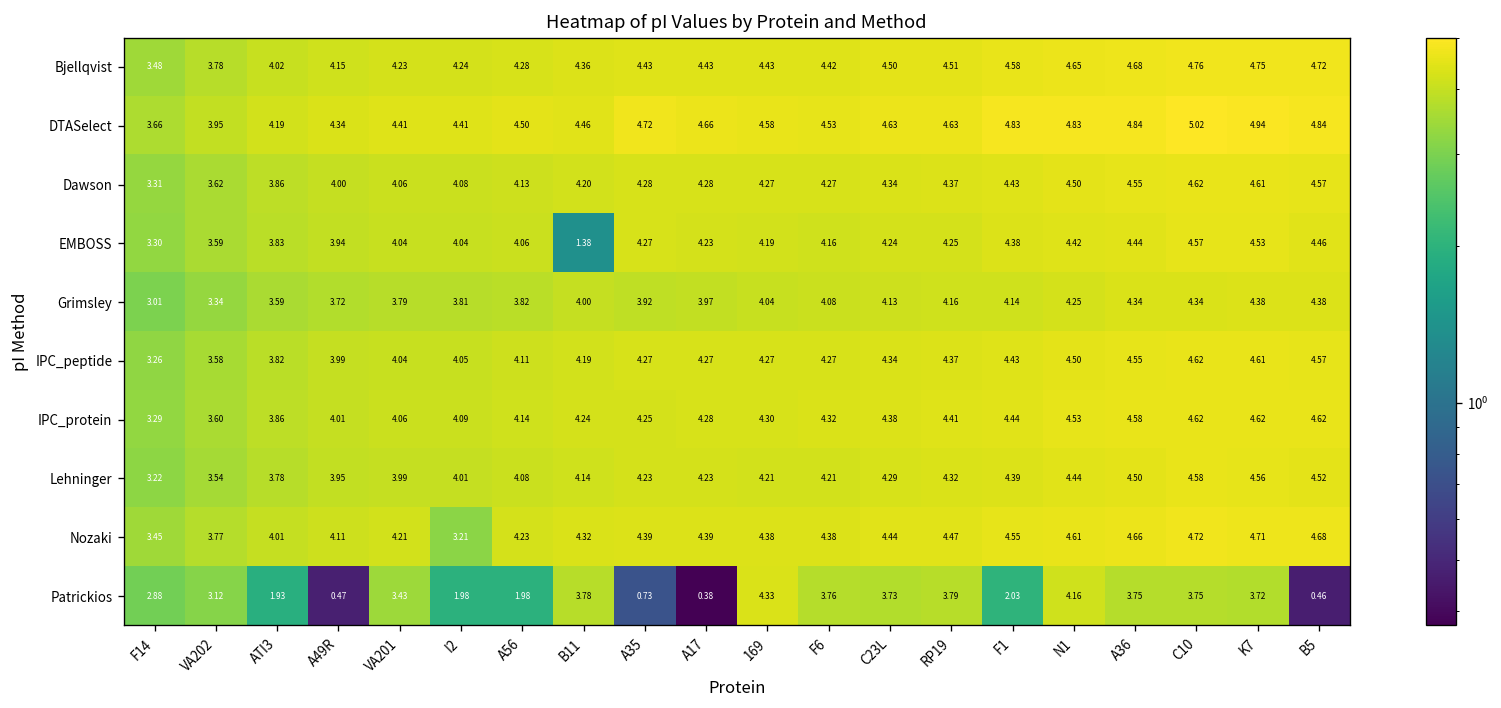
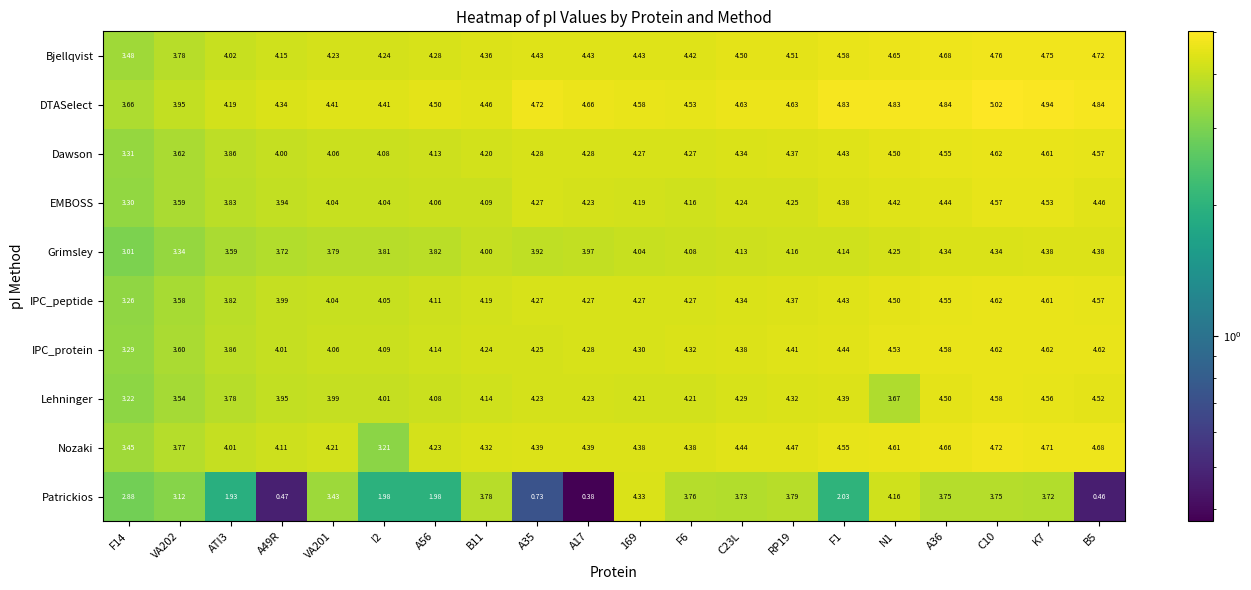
  {
    "Bjellqvist": {
      "F14": 3.48,
      "VA202": 3.78,
      "ATI3": 4.02,
      "A49R": 4.15,
      "VA201": 4.23,
      "I2": 4.24,
      "A56": 4.28,
      "B11": 4.36,
      "A35": 4.43,
      "A17": 4.43,
      "169": 4.43,
      "F6": 4.42,
      "C23L": 4.50,
      "RP19": 4.51,
      "F1": 4.58,
      "N1": 4.65,
      "A36": 4.68,
      "C10": 4.76,
      "K7": 4.75,
      "B5": 4.72
    },
    "DTASelect": {
      "F14": 3.66,
      "VA202": 3.95,
      "ATI3": 4.19,
      "A49R": 4.34,
      "VA201": 4.41,
      "I2": 4.41,
      "A56": 4.50,
      "B11": 4.46,
      "A35": 4.72,
      "A17": 4.66,
      "169": 4.58,
      "F6": 4.53,
      "C23L": 4.63,
      "RP19": 4.63,
      "F1": 4.83,
      "N1": 4.83,
      "A36": 4.84,
      "C10": 5.02,
      "K7": 4.94,
      "B5": 4.84
    },
    "Dawson": {
      "F14": 3.31,
      "VA202": 3.62,
      "ATI3": 3.86,
      "A49R": 4.00,
      "VA201": 4.06,
      "I2": 4.08,
      "A56": 4.13,
      "B11": 4.20,
      "A35": 4.28,
      "A17": 4.28,
      "169": 4.27,
      "F6": 4.27,
      "C23L": 4.34,
      "RP19": 4.37,
      "F1": 4.43,
      "N1": 4.50,
      "A36": 4.55,
      "C10": 4.62,
      "K7": 4.61,
      "B5": 4.57
    },
    "EMBOSS": {
      "F14": 3.30,
      "VA202": 3.59,
      "ATI3": 3.83,
      "A49R": 3.94,
      "VA201": 4.04,
      "I2": 4.04,
      "A56": 4.06,
-     "B11": 1.38,
+     "B11": 4.09,
      "A35": 4.27,
      "A17": 4.23,
      "169": 4.19,
      "F6": 4.16,
      "C23L": 4.24,
      "RP19": 4.25,
      "F1": 4.38,
      "N1": 4.42,
      "A36": 4.44,
      "C10": 4.57,
      "K7": 4.53,
      "B5": 4.46
    },
    "Grimsley": {
      "F14": 3.01,
      "VA202": 3.34,
      "ATI3": 3.59,
      "A49R": 3.72,
      "VA201": 3.79,
      "I2": 3.81,
      "A56": 3.82,
      "B11": 4.00,
      "A35": 3.92,
      "A17": 3.97,
      "169": 4.04,
      "F6": 4.08,
      "C23L": 4.13,
      "RP19": 4.16,
      "F1": 4.14,
      "N1": 4.25,
      "A36": 4.34,
      "C10": 4.34,
      "K7": 4.38,
      "B5": 4.38
    },
    "IPC_peptide": {
      "F14": 3.26,
      "VA202": 3.58,
      "ATI3": 3.82,
      "A49R": 3.99,
      "VA201": 4.04,
      "I2": 4.05,
      "A56": 4.11,
      "B11": 4.19,
      "A35": 4.27,
      "A17": 4.27,
      "169": 4.27,
      "F6": 4.27,
      "C23L": 4.34,
      "RP19": 4.37,
      "F1": 4.43,
      "N1": 4.50,
      "A36": 4.55,
      "C10": 4.62,
      "K7": 4.61,
      "B5": 4.57
    },
    "IPC_protein": {
      "F14": 3.29,
      "VA202": 3.60,
      "ATI3": 3.86,
      "A49R": 4.01,
      "VA201": 4.06,
      "I2": 4.09,
      "A56": 4.14,
      "B11": 4.24,
      "A35": 4.25,
      "A17": 4.28,
      "169": 4.30,
      "F6": 4.32,
      "C23L": 4.38,
      "RP19": 4.41,
      "F1": 4.44,
      "N1": 4.53,
      "A36": 4.58,
      "C10": 4.62,
      "K7": 4.62,
      "B5": 4.62
    },
    "Lehninger": {
      "F14": 3.22,
      "VA202": 3.54,
      "ATI3": 3.78,
      "A49R": 3.95,
      "VA201": 3.99,
      "I2": 4.01,
      "A56": 4.08,
      "B11": 4.14,
      "A35": 4.23,
      "A17": 4.23,
      "169": 4.21,
      "F6": 4.21,
      "C23L": 4.29,
      "RP19": 4.32,
      "F1": 4.39,
-     "N1": 4.44,
+     "N1": 3.67,
      "A36": 4.50,
      "C10": 4.58,
      "K7": 4.56,
      "B5": 4.52
    },
    "Nozaki": {
      "F14": 3.45,
      "VA202": 3.77,
      "ATI3": 4.01,
      "A49R": 4.11,
      "VA201": 4.21,
      "I2": 3.21,
      "A56": 4.23,
      "B11": 4.32,
      "A35": 4.39,
      "A17": 4.39,
      "169": 4.38,
      "F6": 4.38,
      "C23L": 4.44,
      "RP19": 4.47,
      "F1": 4.55,
      "N1": 4.61,
      "A36": 4.66,
      "C10": 4.72,
      "K7": 4.71,
      "B5": 4.68
    },
    "Patrickios": {
      "F14": 2.88,
      "VA202": 3.12,
      "ATI3": 1.93,
      "A49R": 0.47,
      "VA201": 3.43,
      "I2": 1.98,
      "A56": 1.98,
      "B11": 3.78,
      "A35": 0.73,
      "A17": 0.38,
      "169": 4.33,
      "F6": 3.76,
      "C23L": 3.73,
      "RP19": 3.79,
      "F1": 2.03,
      "N1": 4.16,
      "A36": 3.75,
      "C10": 3.75,
      "K7": 3.72,
      "B5": 0.46
    }
  }
